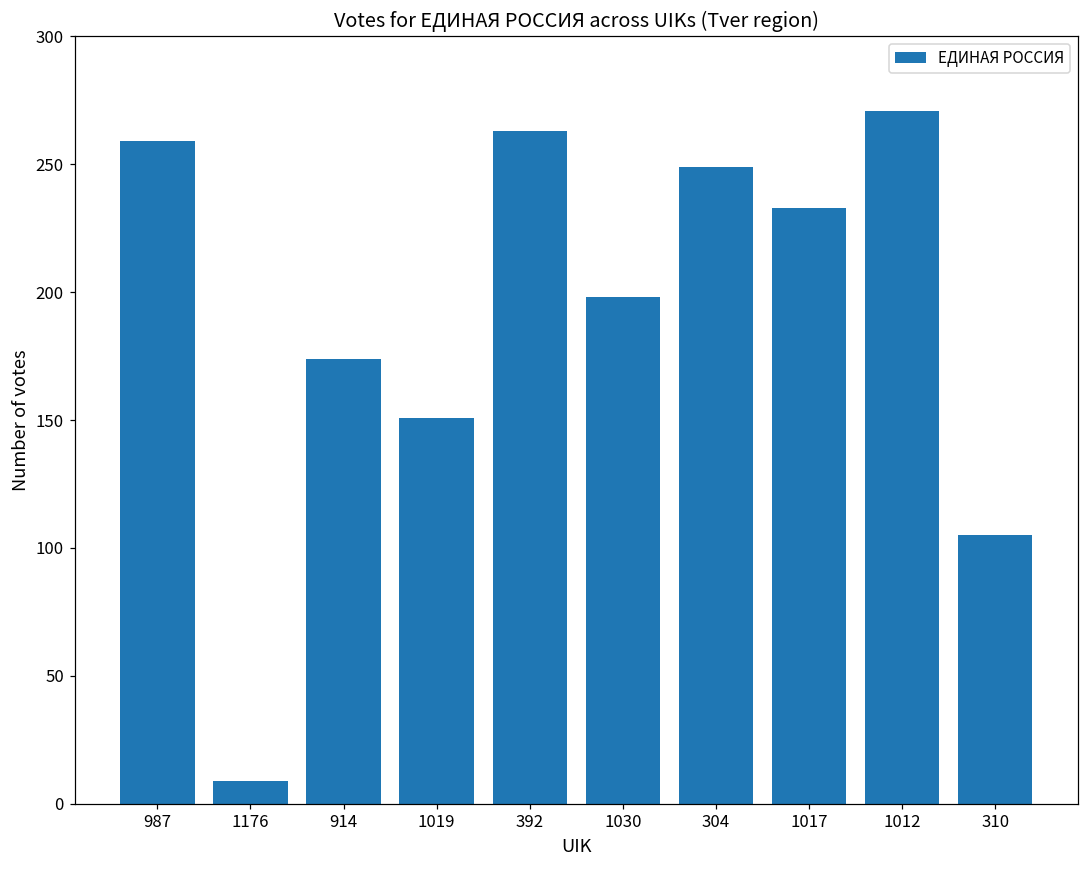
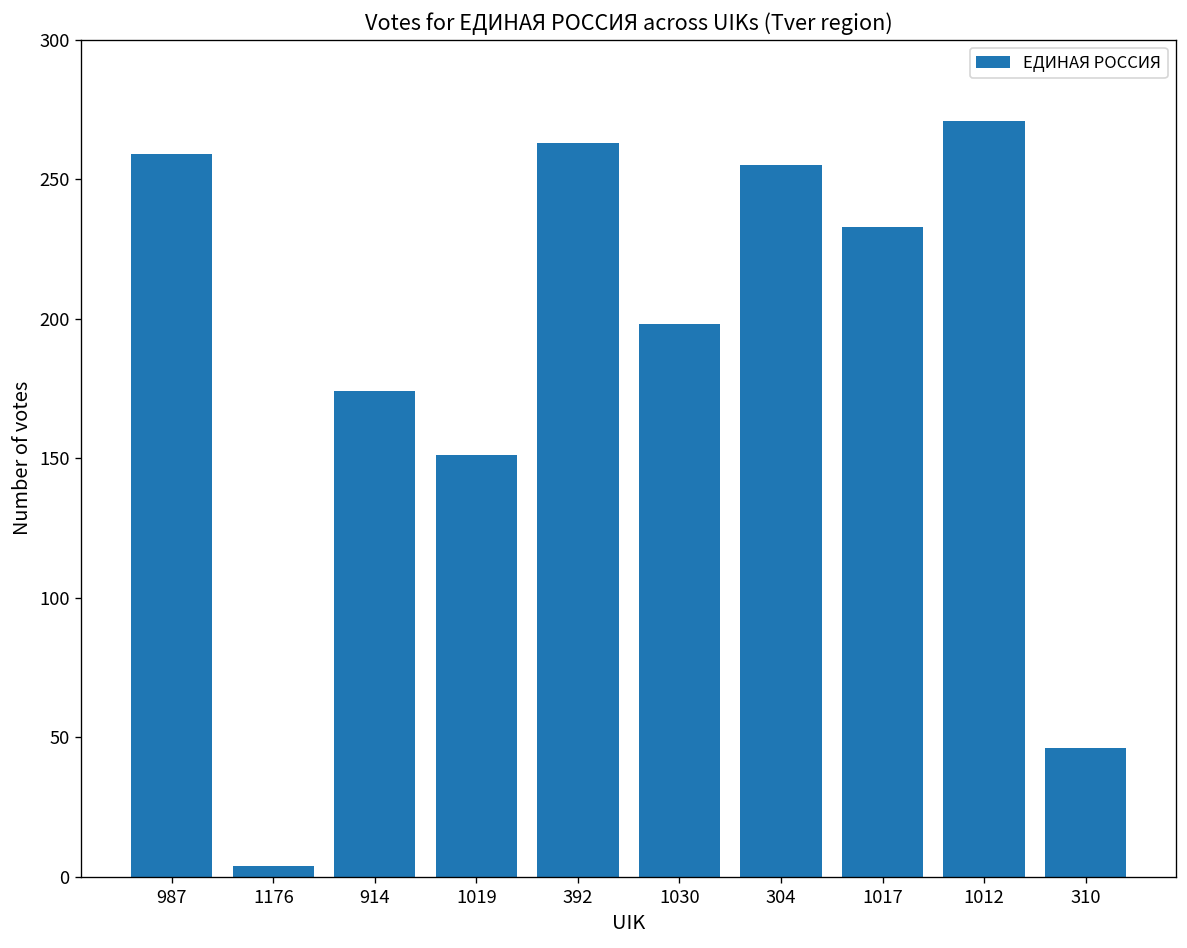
  {
    "987": 259,
-   "1176": 9,
+   "1176": 4,
    "914": 174,
    "1019": 151,
    "392": 263,
    "1030": 198,
-   "304": 249,
+   "304": 255,
    "1017": 233,
    "1012": 271,
-   "310": 105
+   "310": 46
  }
